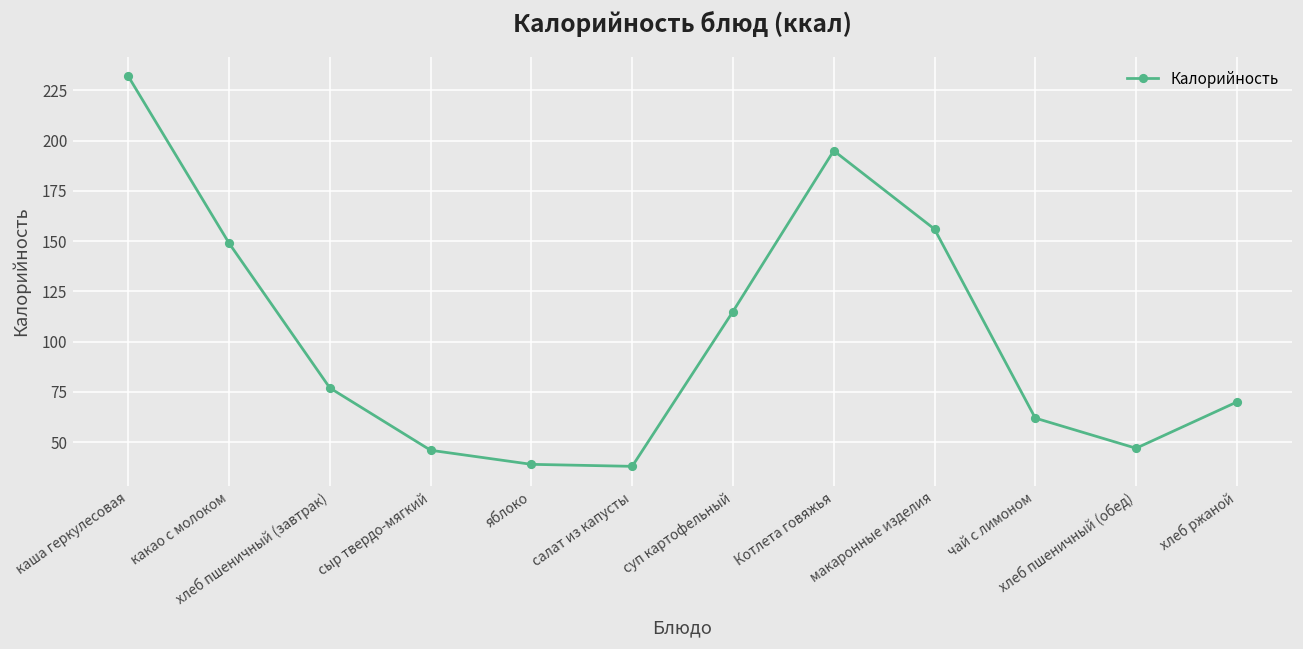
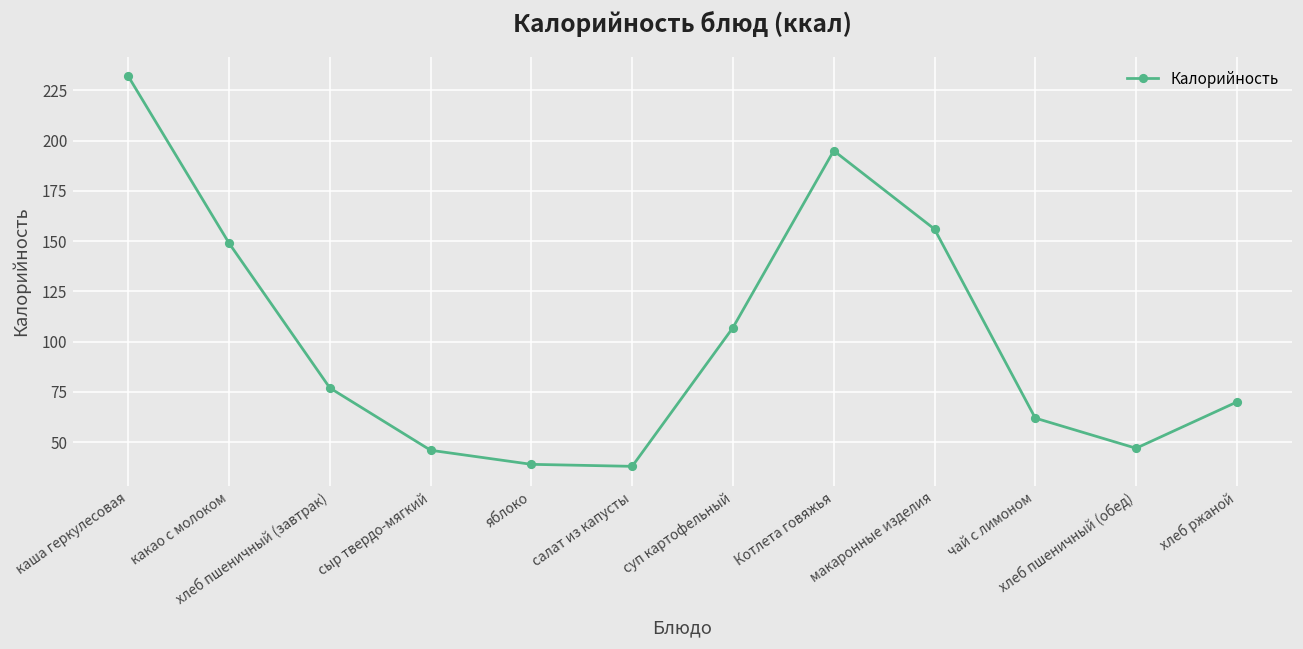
  {
    "каша геркулесовая": 232,
    "какао с молоком": 149,
    "хлеб пшеничный (завтрак)": 77,
    "сыр твердо-мягкий": 46,
    "яблоко": 39,
    "салат из капусты": 38,
-   "суп картофельный": 115,
+   "суп картофельный": 107,
    "Котлета говяжья": 195,
    "макаронные изделия": 156,
    "чай с лимоном": 62,
    "хлеб пшеничный (обед)": 47,
    "хлеб ржаной": 70
  }
